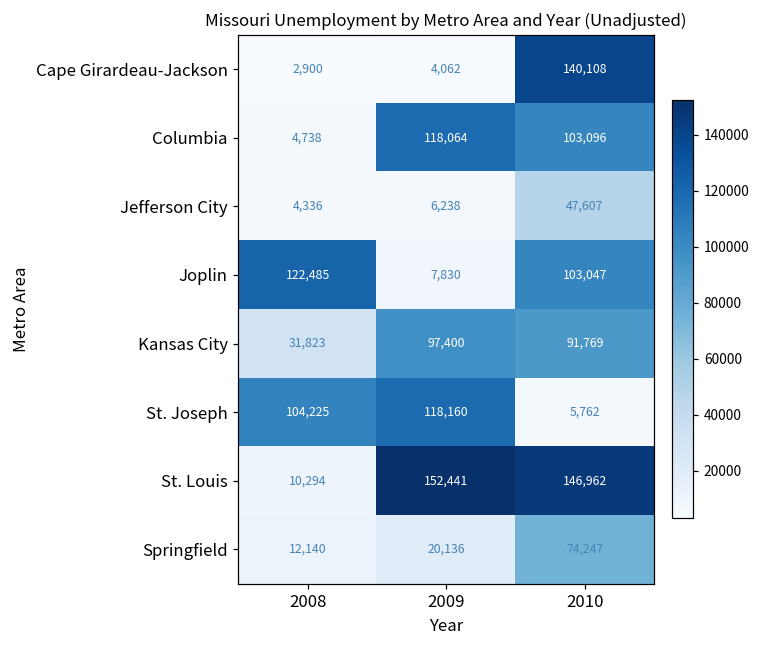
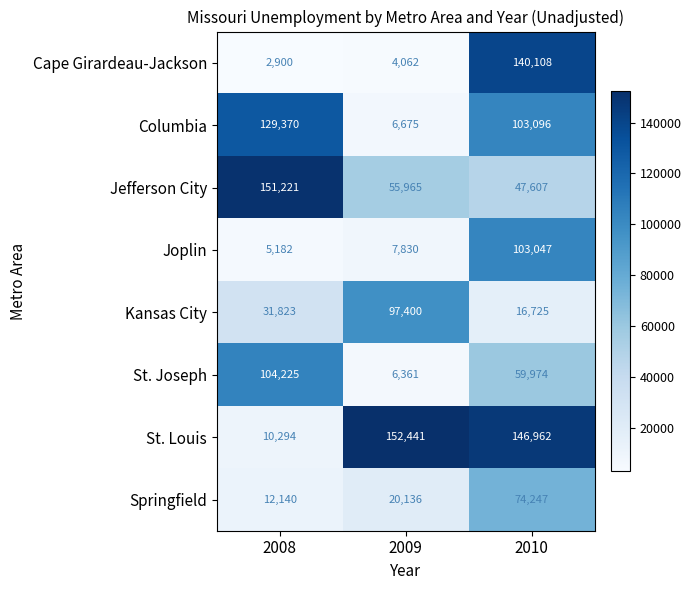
  {
    "Cape Girardeau-Jackson": {
      "2008": "2,900",
      "2009": "4,062",
      "2010": "140,108"
    },
    "Columbia": {
-     "2008": "4,738",
-     "2009": "118,064",
+     "2008": "129,370",
+     "2009": "6,675",
      "2010": "103,096"
    },
    "Jefferson City": {
-     "2008": "4,336",
-     "2009": "6,238",
+     "2008": "151,221",
+     "2009": "55,965",
      "2010": "47,607"
    },
    "Joplin": {
-     "2008": "122,485",
+     "2008": "5,182",
      "2009": "7,830",
      "2010": "103,047"
    },
    "Kansas City": {
      "2008": "31,823",
      "2009": "97,400",
-     "2010": "91,769"
+     "2010": "16,725"
    },
    "St. Joseph": {
      "2008": "104,225",
-     "2009": "118,160",
-     "2010": "5,762"
+     "2009": "6,361",
+     "2010": "59,974"
    },
    "St. Louis": {
      "2008": "10,294",
      "2009": "152,441",
      "2010": "146,962"
    },
    "Springfield": {
      "2008": "12,140",
      "2009": "20,136",
      "2010": "74,247"
    }
  }
